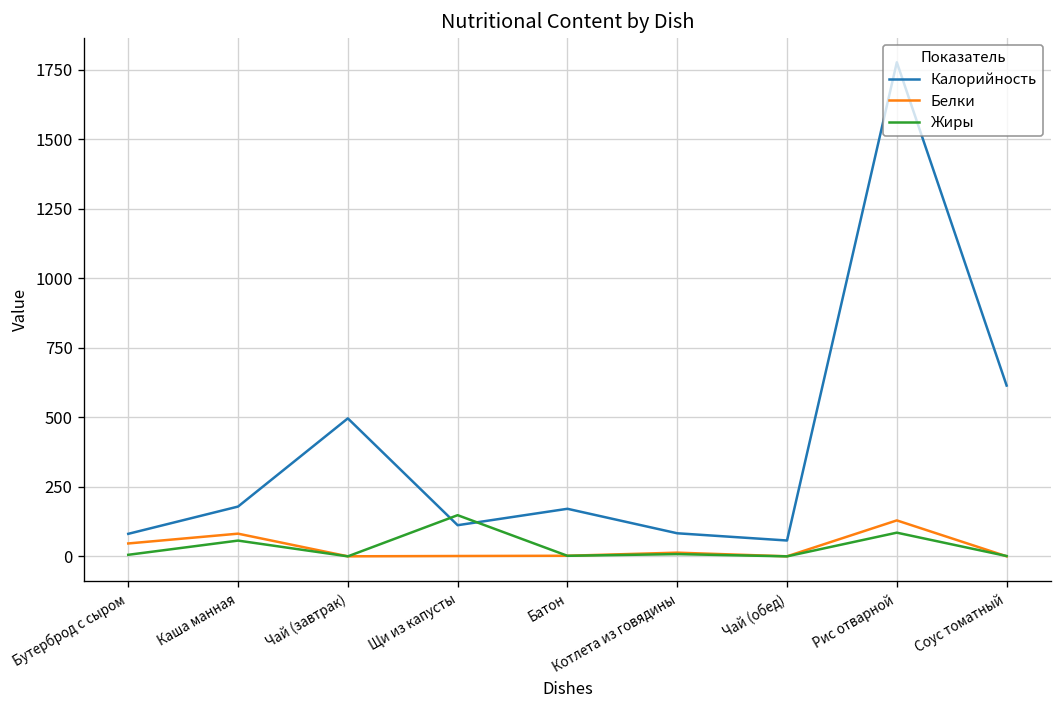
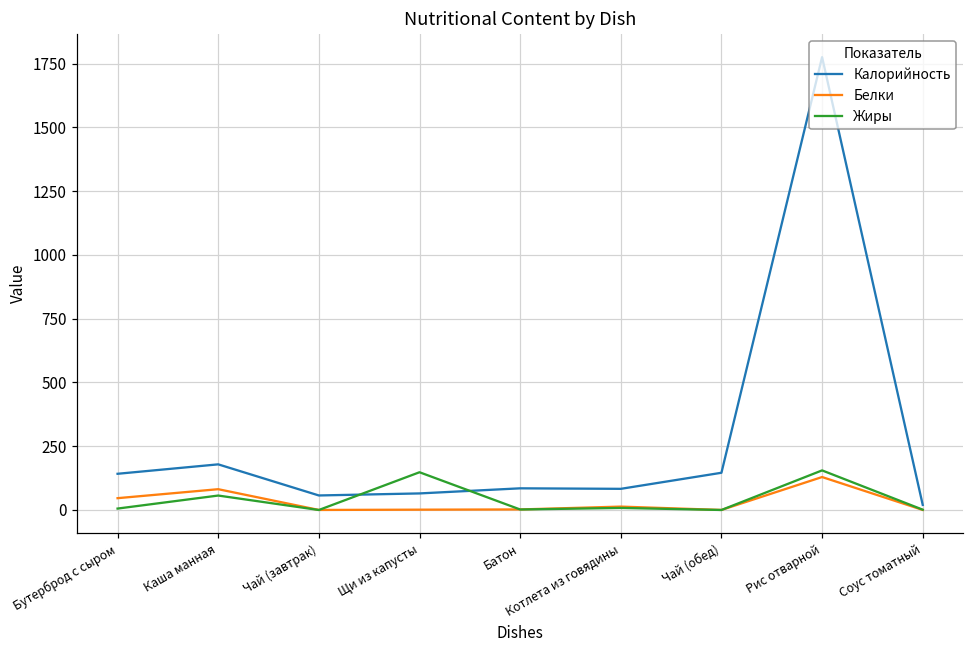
  {
    "Калорийность": {
-     "Бутерброд с сыром": 80,
+     "Бутерброд с сыром": 140,
      "Каша манная": 180,
-     "Чай (завтрак)": 500,
-     "Щи из капусты": 110,
-     "Батон": 170,
+     "Чай (завтрак)": 60,
+     "Щи из капусты": 70,
+     "Батон": 90,
      "Котлета из говядины": 80,
-     "Чай (обед)": 60,
-     "Соус томатный": 610
+     "Чай (обед)": 150,
+     "Соус томатный": 20
    },
    "Белки": {
      "Бутерброд с сыром": 50,
      "Каша манная": 80,
      "Щи из капусты": 0,
      "Рис отварной": 130
    },
    "Жиры": {
      "Бутерброд с сыром": 10,
      "Каша манная": 60,
      "Щи из капусты": 150,
-     "Рис отварной": 90
+     "Рис отварной": 160
    }
  }
